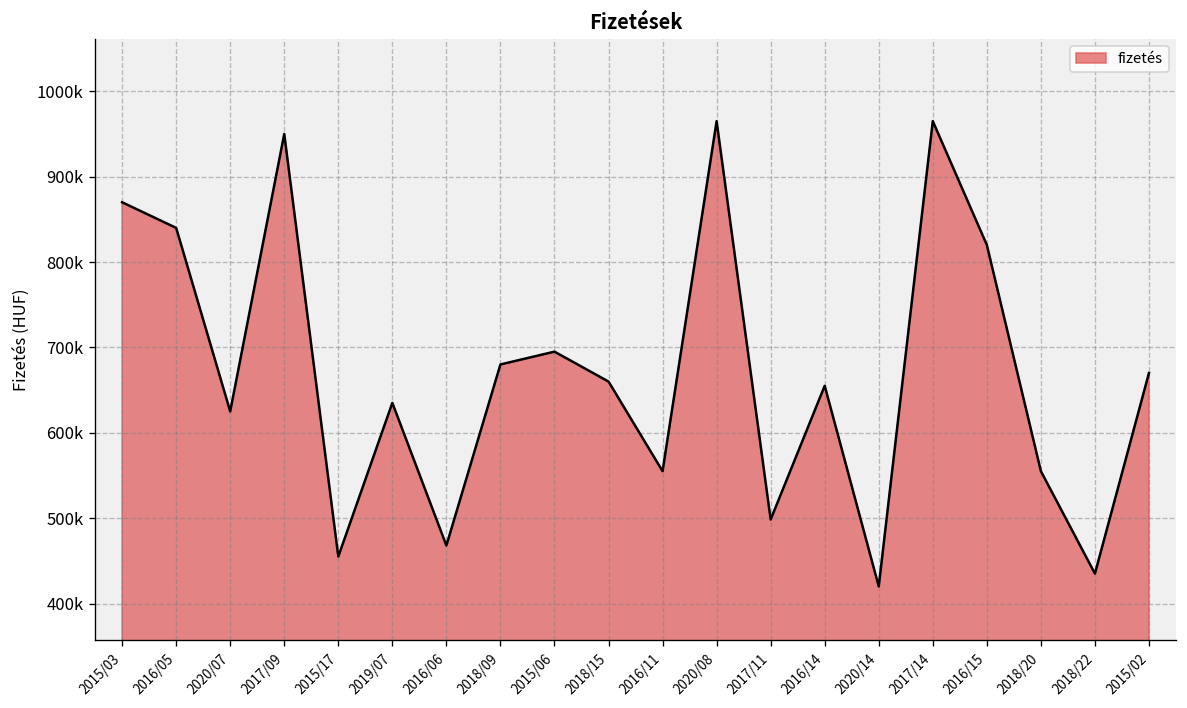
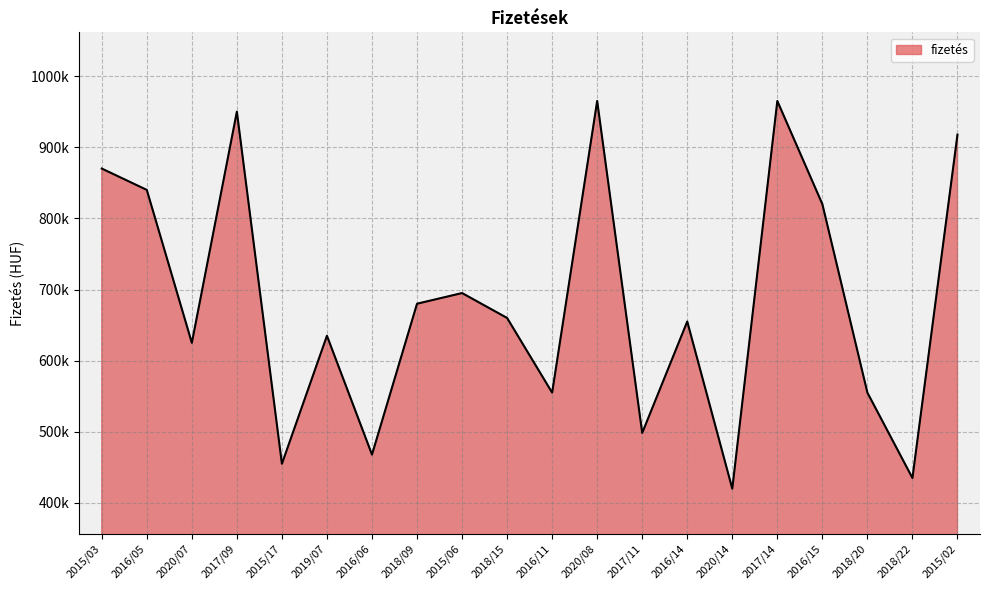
  {
    "2015/03": 870000,
    "2016/05": 840000,
    "2020/07": 630000,
    "2017/09": 950000,
    "2015/17": 460000,
    "2019/07": 640000,
    "2016/06": 470000,
    "2018/09": 680000,
    "2015/06": 700000,
    "2018/15": 660000,
    "2016/11": 560000,
    "2020/08": 970000,
    "2017/11": 500000,
    "2016/14": 660000,
    "2020/14": 420000,
    "2017/14": 970000,
    "2016/15": 820000,
    "2018/20": 560000,
    "2018/22": 440000,
-   "2015/02": 670000
+   "2015/02": 920000
  }
